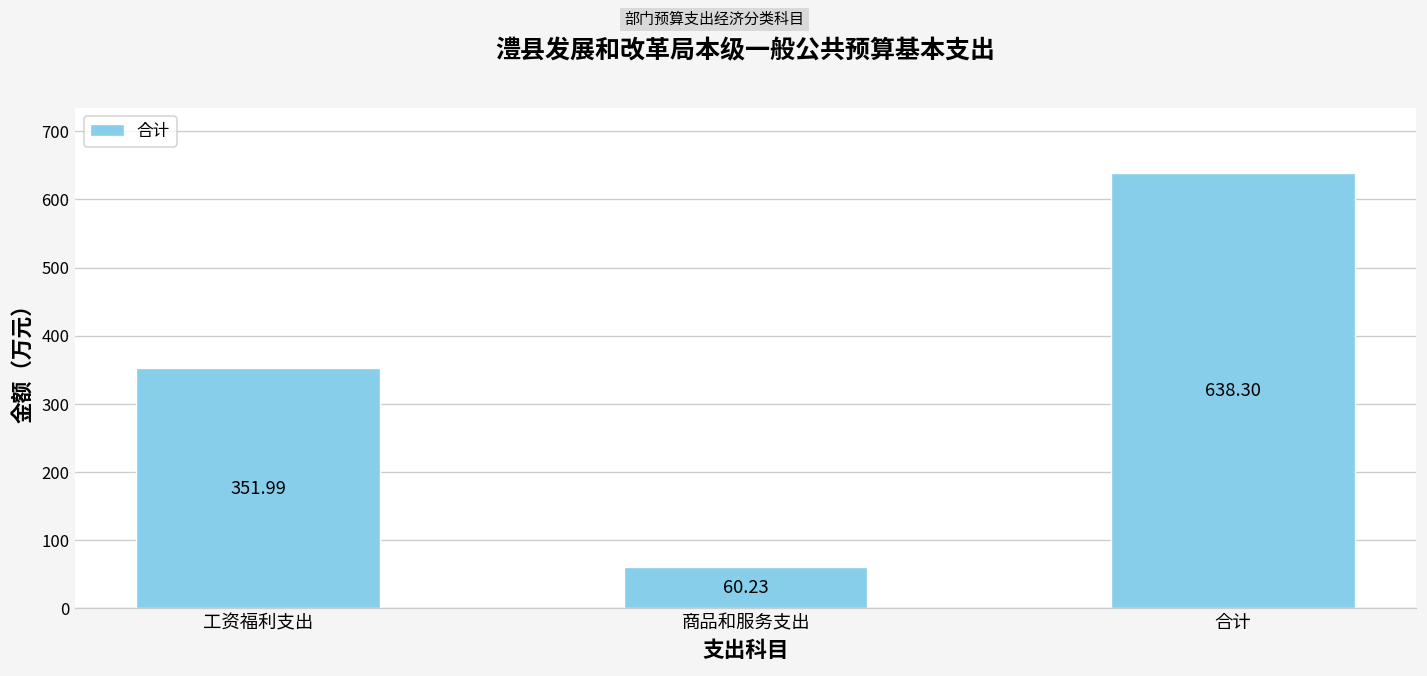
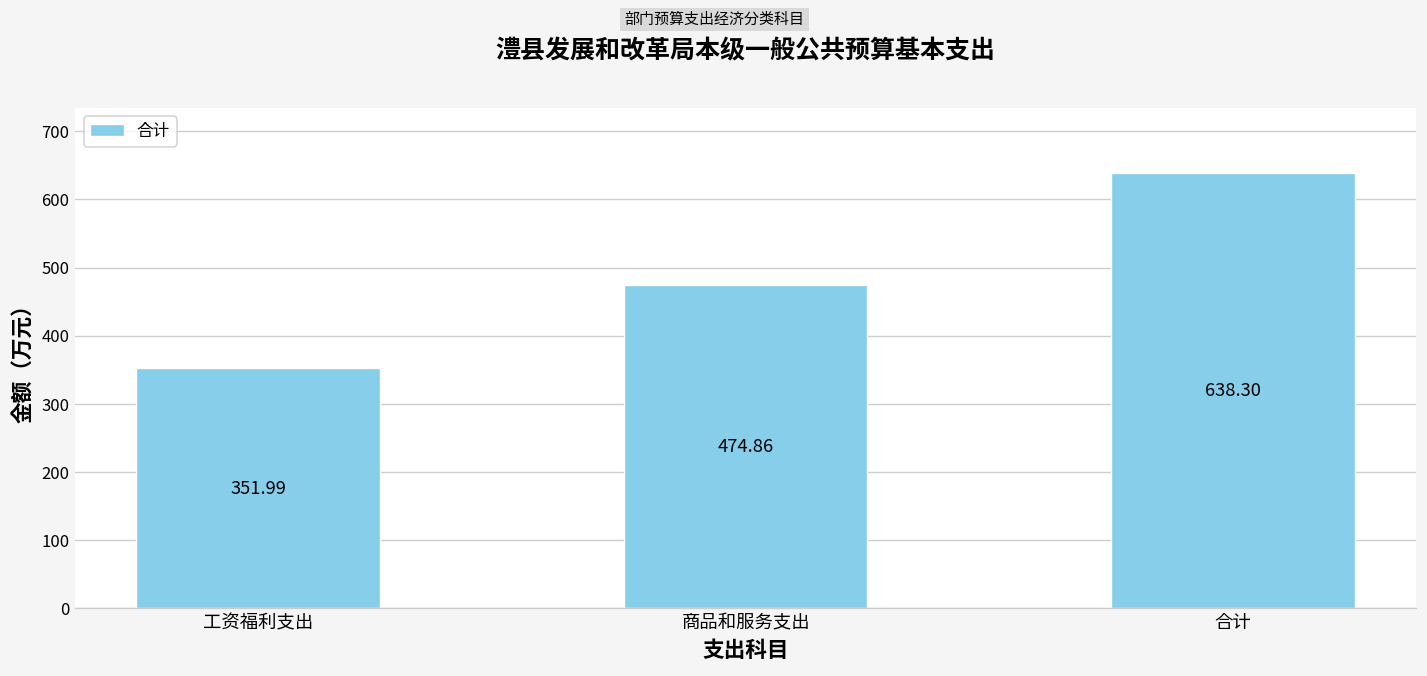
  {
    "工资福利支出": 351.99,
-   "商品和服务支出": 60.23,
+   "商品和服务支出": 474.86,
    "合计": 638.30
  }
